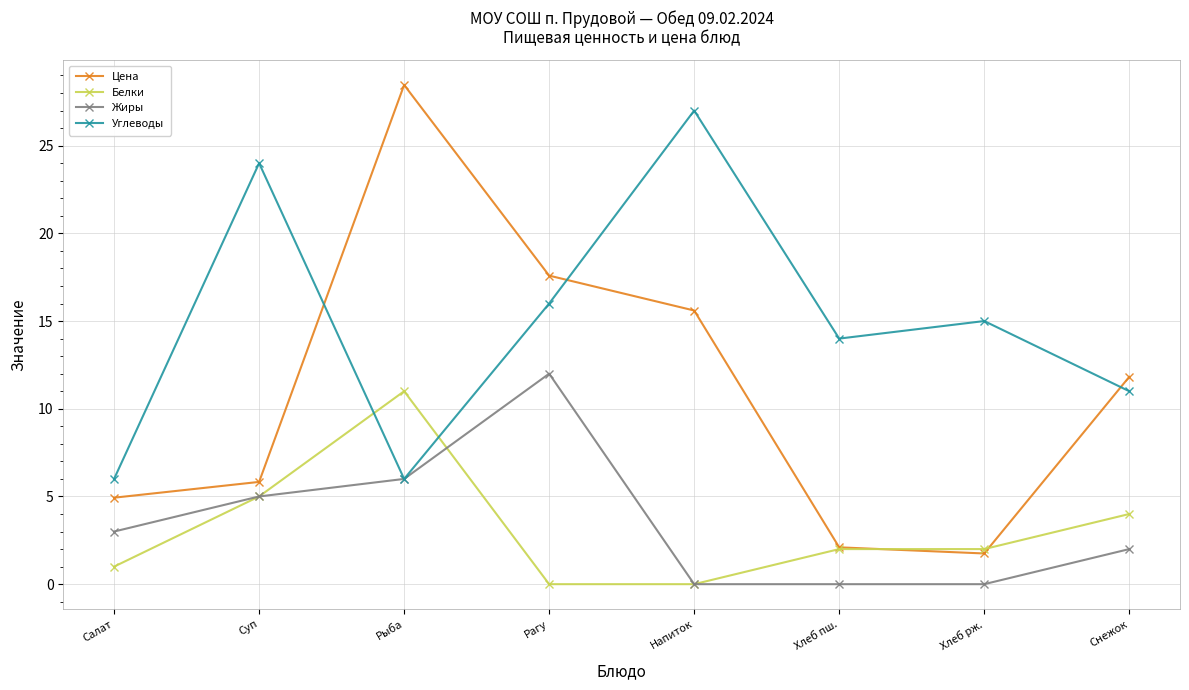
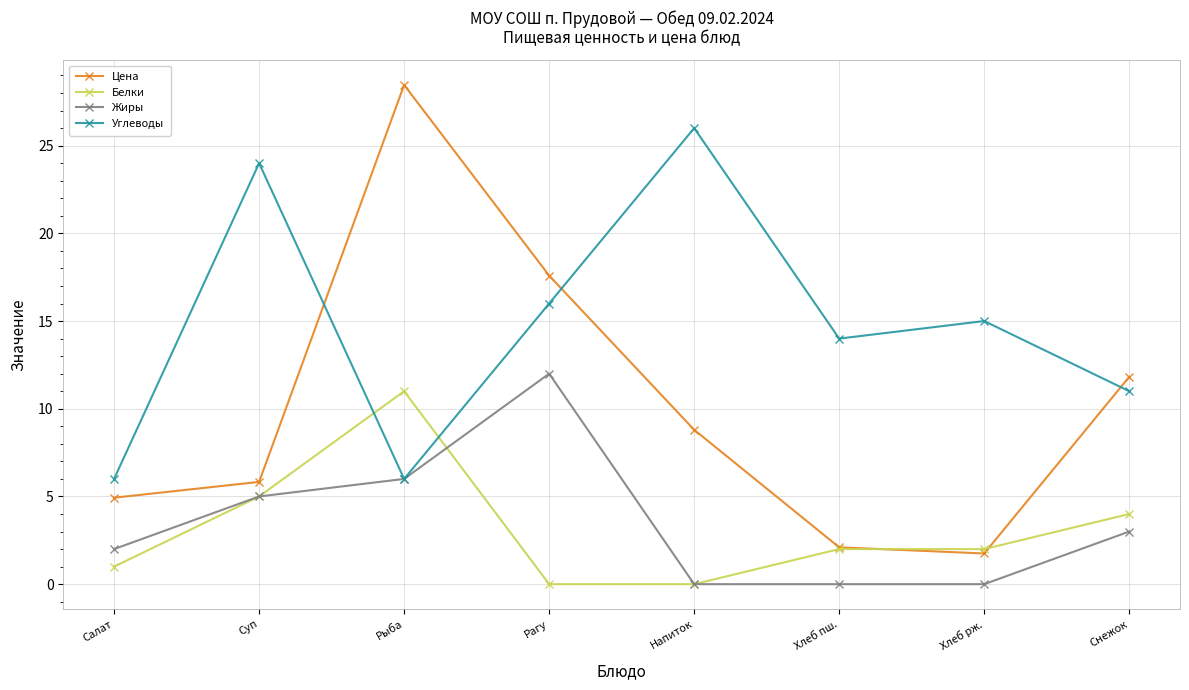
  {
    "Цена": {
      "Салат": 4.9,
      "Суп": 5.8,
      "Рыба": 28.5,
      "Рагу": 17.6,
-     "Напиток": 15.6,
+     "Напиток": 8.8,
      "Хлеб рж.": 1.8,
      "Снежок": 11.8
    },
    "Белки": {
      "Салат": 1.0,
      "Рыба": 11.0,
      "Рагу": 0.0,
      "Хлеб рж.": 2.0,
      "Снежок": 4.0
    },
    "Жиры": {
-     "Салат": 3,
+     "Салат": 2,
      "Рагу": 12,
      "Хлеб пш.": 0,
      "Хлеб рж.": 0,
-     "Снежок": 2
+     "Снежок": 3
    },
    "Углеводы": {
      "Салат": 6,
      "Суп": 24,
      "Рагу": 16,
-     "Напиток": 27,
+     "Напиток": 26,
      "Хлеб пш.": 14,
      "Хлеб рж.": 15,
      "Снежок": 11
    }
  }
